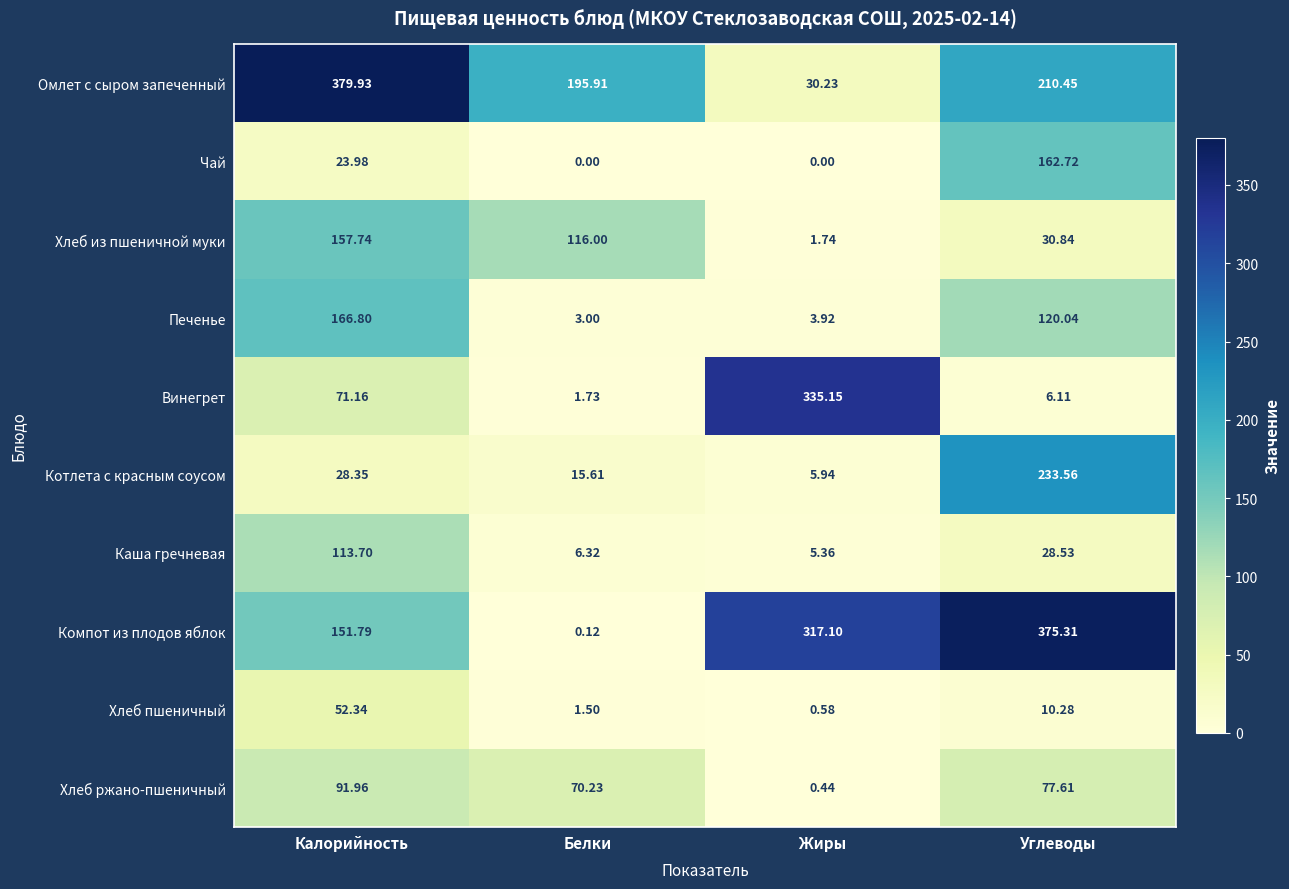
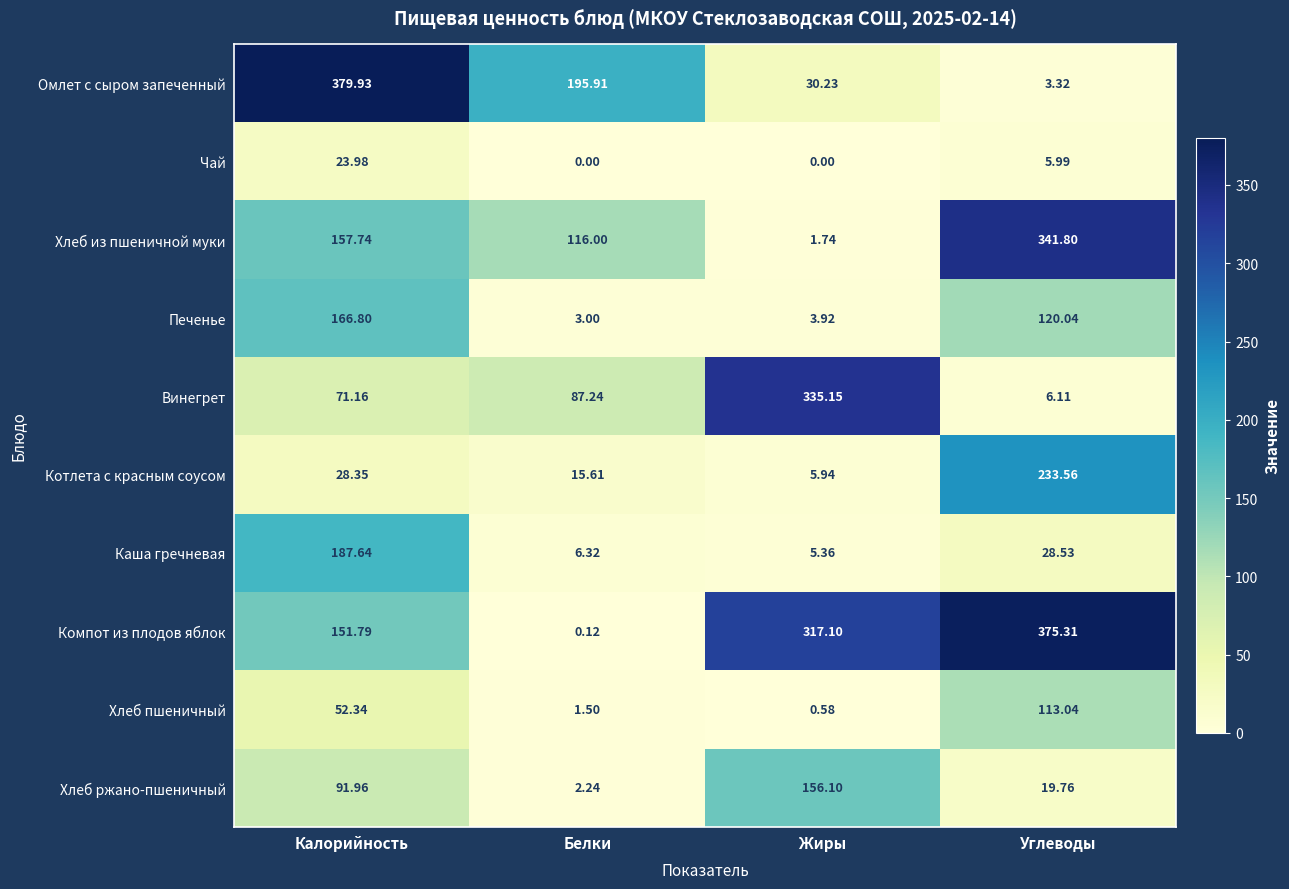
  {
    "Омлет с сыром запеченный": {
      "Калорийность": 379.93,
      "Белки": 195.91,
      "Жиры": 30.23,
-     "Углеводы": 210.45
+     "Углеводы": 3.32
    },
    "Чай": {
      "Калорийность": 23.98,
      "Белки": 0.00,
      "Жиры": 0.00,
-     "Углеводы": 162.72
+     "Углеводы": 5.99
    },
    "Хлеб из пшеничной муки": {
      "Калорийность": 157.74,
      "Белки": 116.00,
      "Жиры": 1.74,
-     "Углеводы": 30.84
+     "Углеводы": 341.80
    },
    "Печенье": {
      "Калорийность": 166.80,
      "Белки": 3.00,
      "Жиры": 3.92,
      "Углеводы": 120.04
    },
    "Винегрет": {
      "Калорийность": 71.16,
-     "Белки": 1.73,
+     "Белки": 87.24,
      "Жиры": 335.15,
      "Углеводы": 6.11
    },
    "Котлета с красным соусом": {
      "Калорийность": 28.35,
      "Белки": 15.61,
      "Жиры": 5.94,
      "Углеводы": 233.56
    },
    "Каша гречневая": {
-     "Калорийность": 113.70,
+     "Калорийность": 187.64,
      "Белки": 6.32,
      "Жиры": 5.36,
      "Углеводы": 28.53
    },
    "Компот из плодов яблок": {
      "Калорийность": 151.79,
      "Белки": 0.12,
      "Жиры": 317.10,
      "Углеводы": 375.31
    },
    "Хлеб пшеничный": {
      "Калорийность": 52.34,
      "Белки": 1.50,
      "Жиры": 0.58,
-     "Углеводы": 10.28
+     "Углеводы": 113.04
    },
    "Хлеб ржано-пшеничный": {
      "Калорийность": 91.96,
-     "Белки": 70.23,
-     "Жиры": 0.44,
-     "Углеводы": 77.61
+     "Белки": 2.24,
+     "Жиры": 156.10,
+     "Углеводы": 19.76
    }
  }
